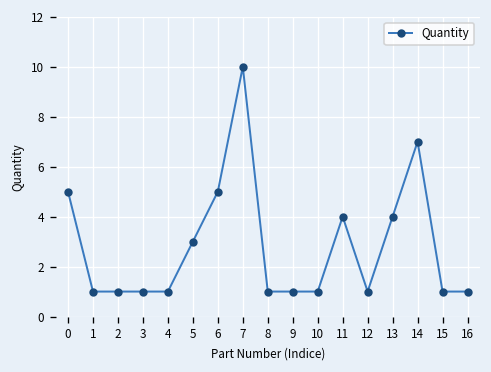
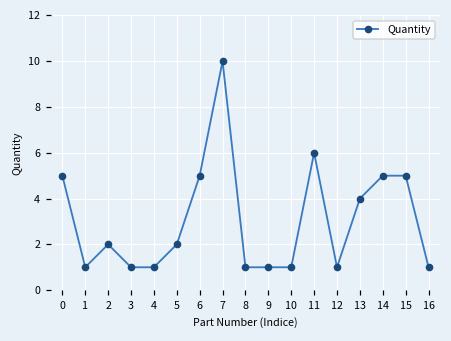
  {
    "0": 5,
    "1": 1,
-   "2": 1,
+   "2": 2,
    "3": 1,
    "4": 1,
-   "5": 3,
+   "5": 2,
    "6": 5,
    "7": 10,
    "8": 1,
    "9": 1,
    "10": 1,
-   "11": 4,
+   "11": 6,
    "12": 1,
    "13": 4,
-   "14": 7,
-   "15": 1,
+   "14": 5,
+   "15": 5,
    "16": 1
  }
